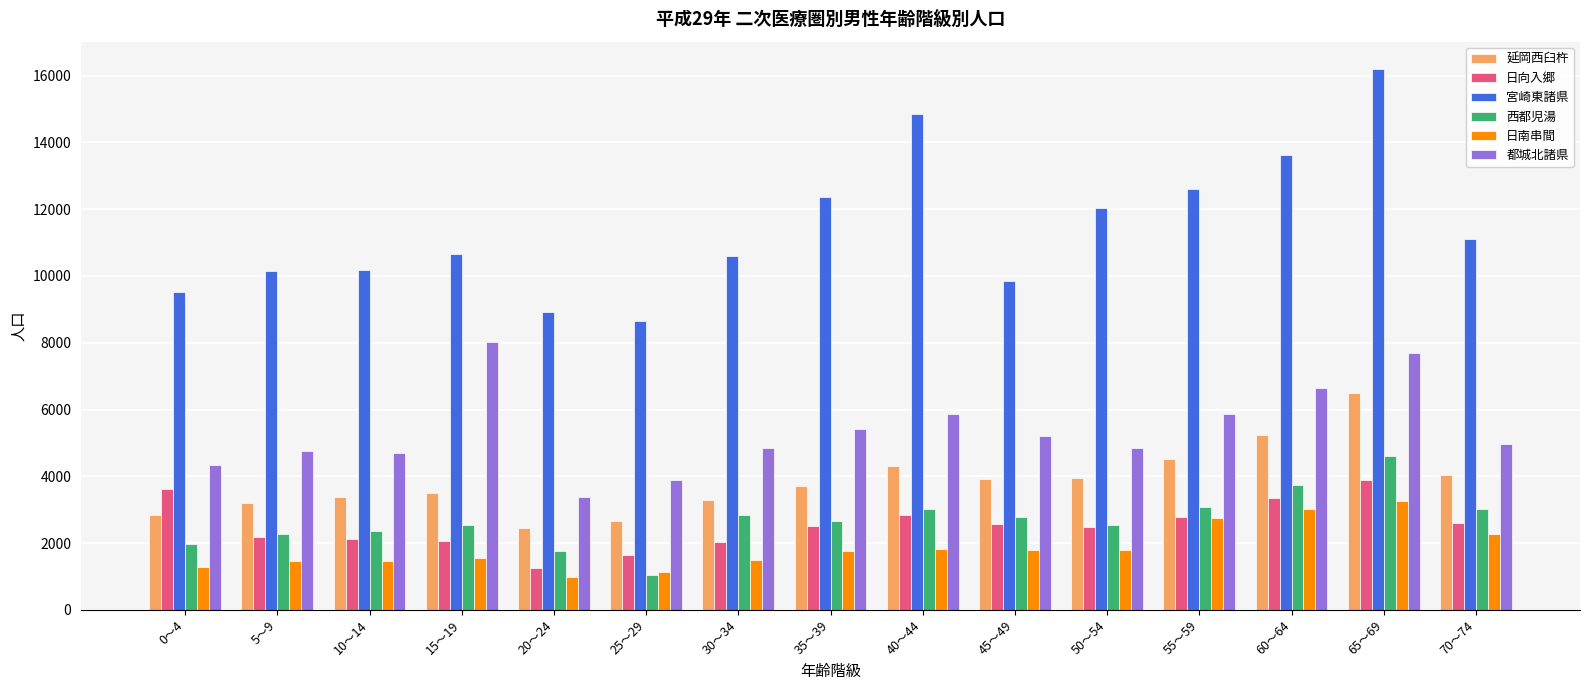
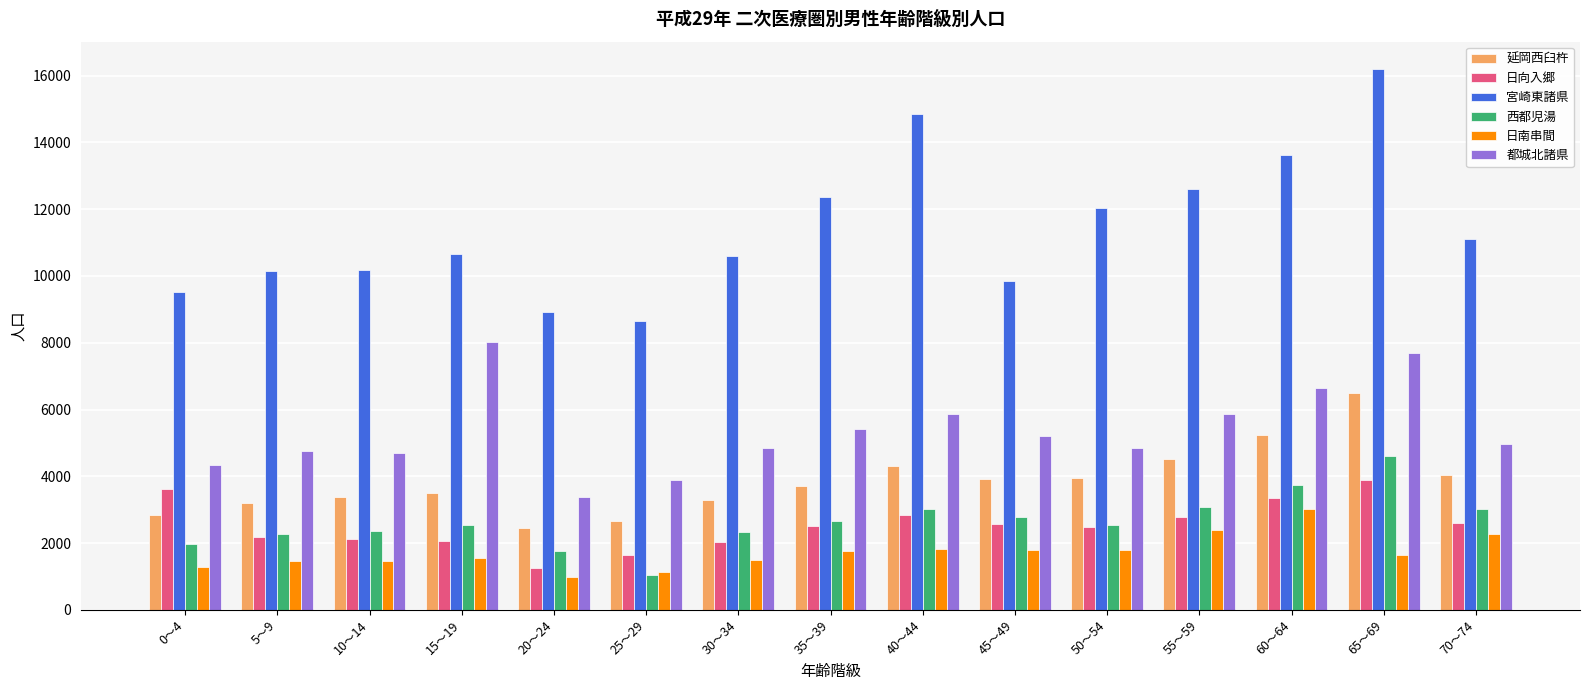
  {
    "延岡西臼杵": {
      "0～4": 2800,
      "5～9": 3200,
      "10～14": 3400,
      "15～19": 3500,
      "20～24": 2400,
      "25～29": 2700,
      "30～34": 3300,
      "35～39": 3700,
      "40～44": 4300,
      "45～49": 3900,
      "50～54": 3900,
      "55～59": 4500,
      "60～64": 5200,
      "65～69": 6500,
      "70～74": 4100
    },
    "日向入郷": {
      "0～4": 3600,
      "5～9": 2200,
      "10～14": 2100,
      "15～19": 2100,
      "20～24": 1300,
      "25～29": 1600,
      "30～34": 2000,
      "35～39": 2500,
      "40～44": 2800,
      "45～49": 2600,
      "50～54": 2500,
      "55～59": 2800,
      "60～64": 3300,
      "65～69": 3900,
      "70～74": 2600
    },
    "宮崎東諸県": {
      "0～4": 9500,
      "5～9": 10200,
      "10～14": 10200,
      "15～19": 10700,
      "20～24": 8900,
      "25～29": 8700,
      "30～34": 10600,
      "35～39": 12400,
      "40～44": 14800,
      "45～49": 9800,
      "50～54": 12000,
      "55～59": 12600,
      "60～64": 13600,
      "65～69": 16200,
      "70～74": 11100
    },
    "西都児湯": {
      "0～4": 2000,
      "5～9": 2300,
      "10～14": 2400,
      "15～19": 2500,
      "20～24": 1700,
      "25～29": 1000,
-     "30～34": 2900,
+     "30～34": 2300,
      "35～39": 2700,
      "40～44": 3000,
      "45～49": 2800,
      "50～54": 2600,
      "55～59": 3100,
      "60～64": 3700,
      "65～69": 4600,
      "70～74": 3000
    },
    "日南串間": {
      "0～4": 1300,
      "5～9": 1500,
      "10～14": 1500,
      "15～19": 1600,
      "20～24": 1000,
      "25～29": 1100,
      "30～34": 1500,
      "35～39": 1800,
      "40～44": 1800,
      "45～49": 1800,
      "50～54": 1800,
-     "55～59": 2800,
+     "55～59": 2400,
      "60～64": 3000,
-     "65～69": 3200,
+     "65～69": 1600,
      "70～74": 2300
    },
    "都城北諸県": {
      "0～4": 4300,
      "5～9": 4800,
      "10～14": 4700,
      "15～19": 8000,
      "20～24": 3400,
      "25～29": 3900,
      "30～34": 4800,
      "35～39": 5400,
      "40～44": 5900,
      "45～49": 5200,
      "50～54": 4900,
      "55～59": 5900,
      "60～64": 6600,
      "65～69": 7700,
      "70～74": 5000
    }
  }
